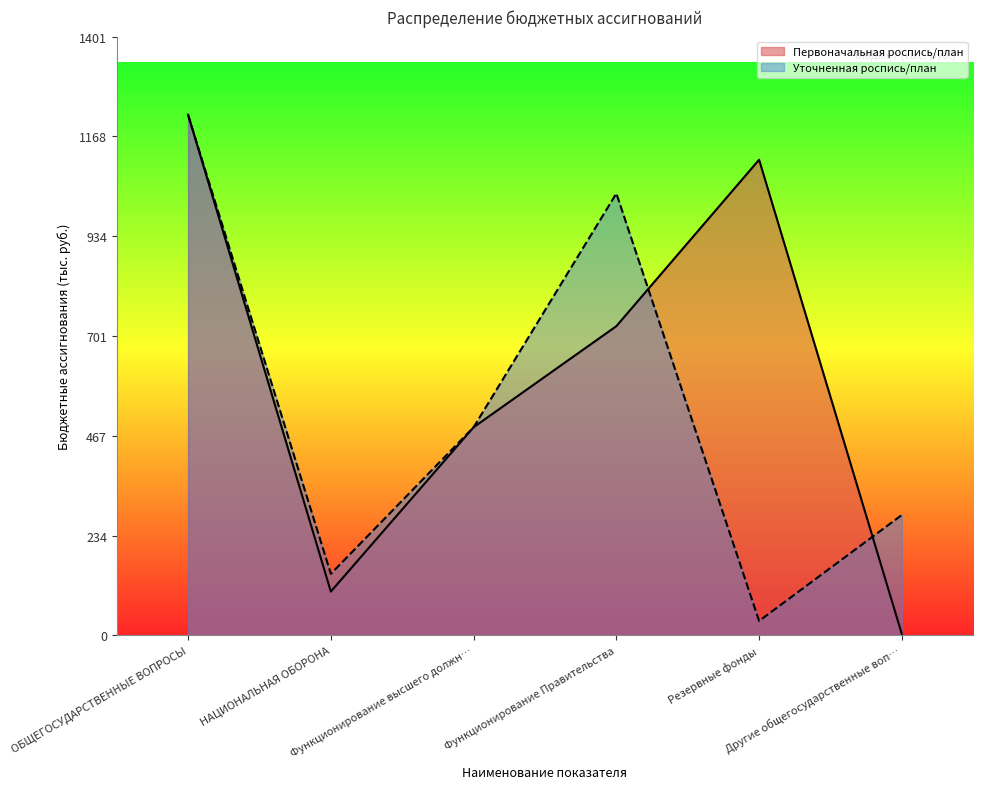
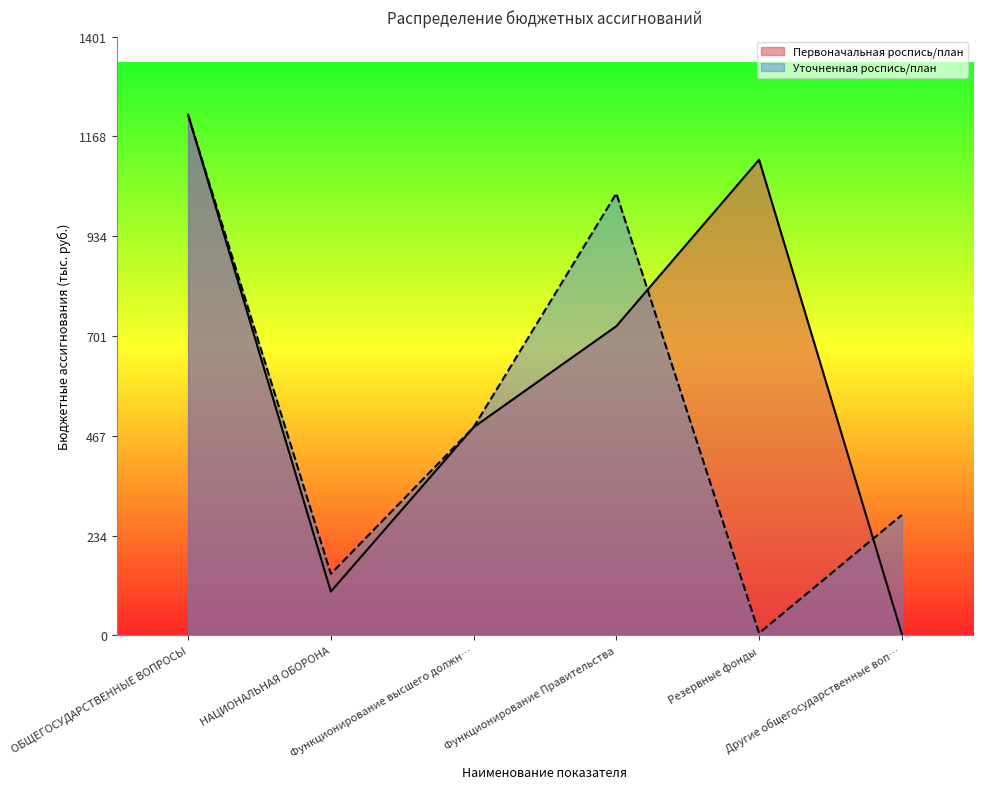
  {
    "Первоначальная роспись/план": {
      "НАЦИОНАЛЬНАЯ ОБОРОНА": 100,
      "Функционирование Правительства": 720,
      "Резервные фонды": 1110,
      "Другие общегосударственные воп…": 0
    },
    "Уточненная роспись/план": {
      "НАЦИОНАЛЬНАЯ ОБОРОНА": 140,
      "Функционирование Правительства": 1030,
-     "Резервные фонды": 30,
+     "Резервные фонды": 10,
      "Другие общегосударственные воп…": 280
    }
  }
